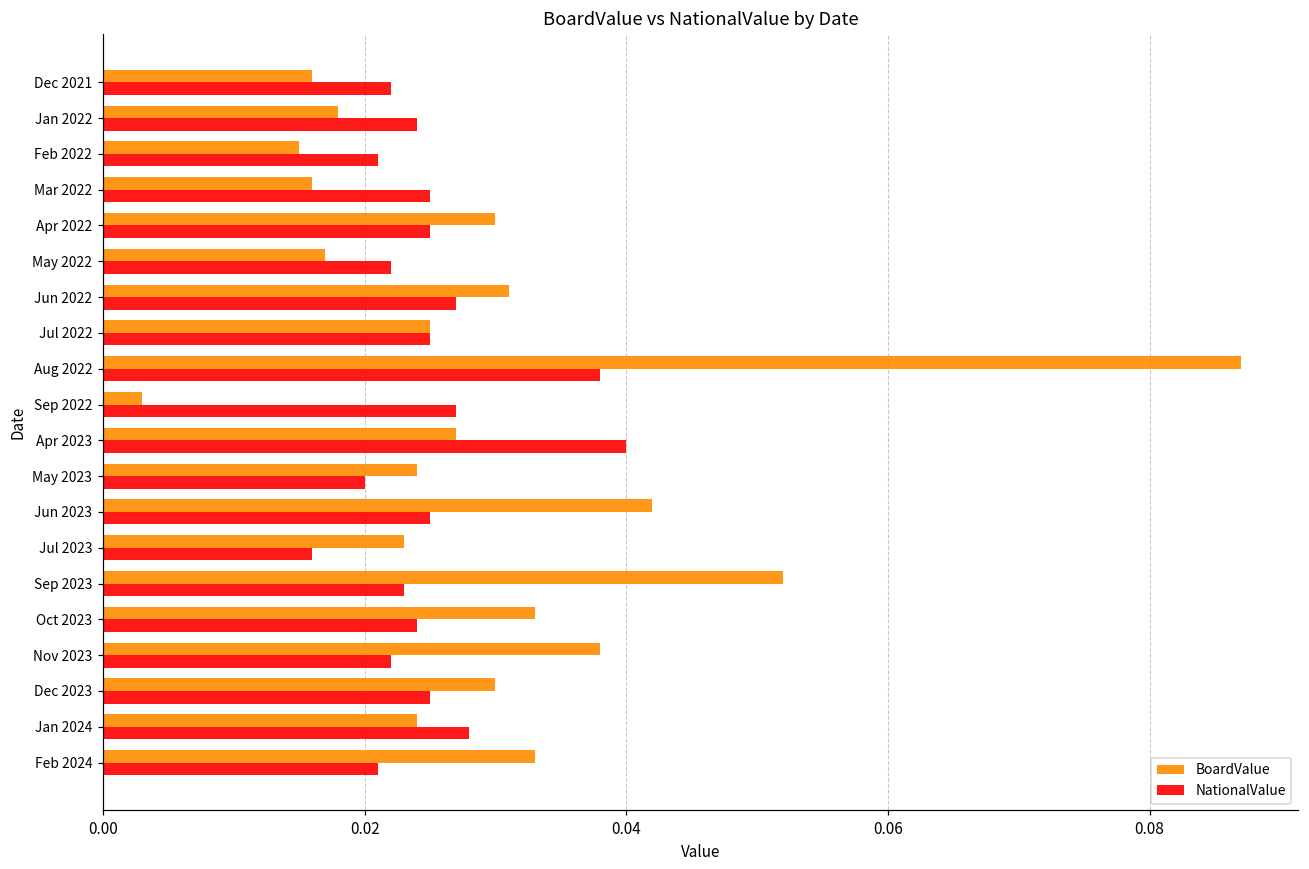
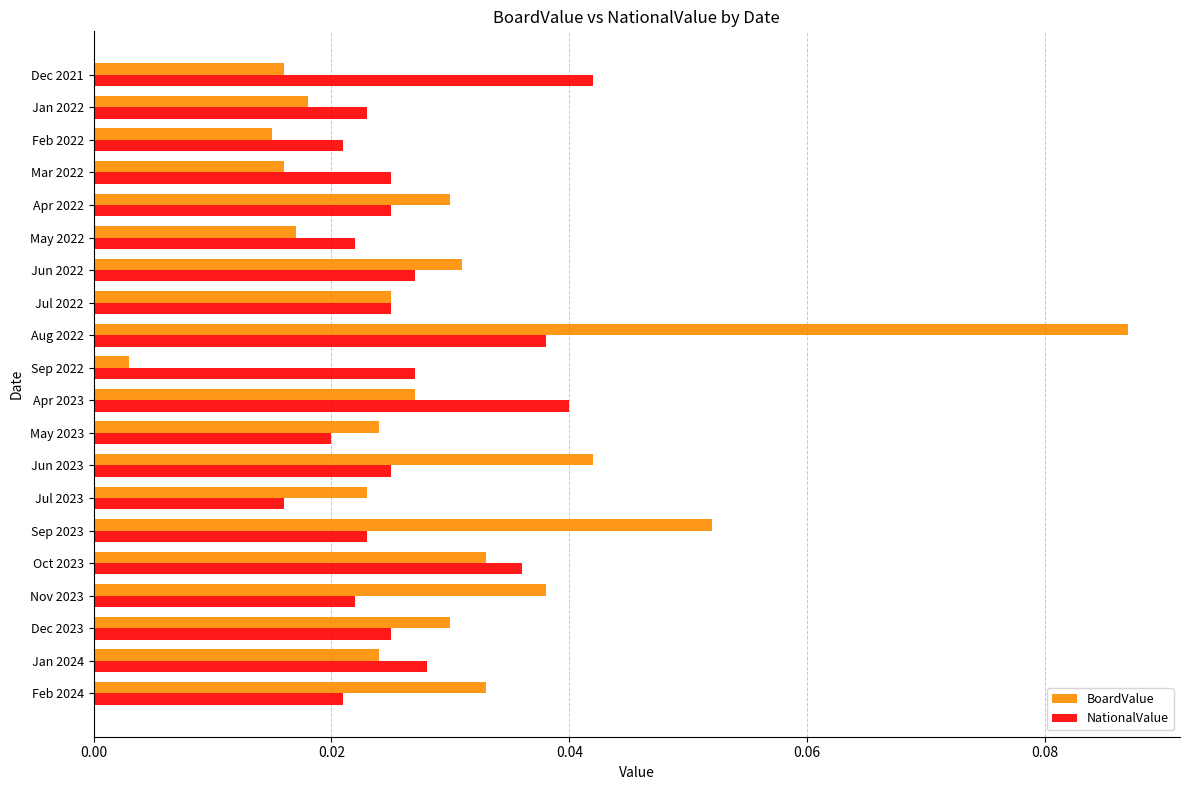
  {
    "BoardValue": {
      "Dec 2021": 0.016,
      "Jan 2022": 0.018,
      "Feb 2022": 0.015,
      "Mar 2022": 0.016,
      "Apr 2022": 0.030,
      "May 2022": 0.017,
      "Jun 2022": 0.031,
      "Jul 2022": 0.025,
      "Aug 2022": 0.087,
      "Sep 2022": 0.003,
      "Apr 2023": 0.027,
      "May 2023": 0.024,
      "Jun 2023": 0.042,
      "Jul 2023": 0.023,
      "Sep 2023": 0.052,
      "Oct 2023": 0.033,
      "Nov 2023": 0.038,
      "Dec 2023": 0.030,
      "Jan 2024": 0.024,
      "Feb 2024": 0.033
    },
    "NationalValue": {
-     "Dec 2021": 0.022,
-     "Jan 2022": 0.024,
+     "Dec 2021": 0.042,
+     "Jan 2022": 0.023,
      "Feb 2022": 0.021,
      "Mar 2022": 0.025,
      "Apr 2022": 0.025,
      "May 2022": 0.022,
      "Jun 2022": 0.027,
      "Jul 2022": 0.025,
      "Aug 2022": 0.038,
      "Sep 2022": 0.027,
      "Apr 2023": 0.040,
      "May 2023": 0.020,
      "Jun 2023": 0.025,
      "Jul 2023": 0.016,
      "Sep 2023": 0.023,
-     "Oct 2023": 0.024,
+     "Oct 2023": 0.036,
      "Nov 2023": 0.022,
      "Dec 2023": 0.025,
      "Jan 2024": 0.028,
      "Feb 2024": 0.021
    }
  }
